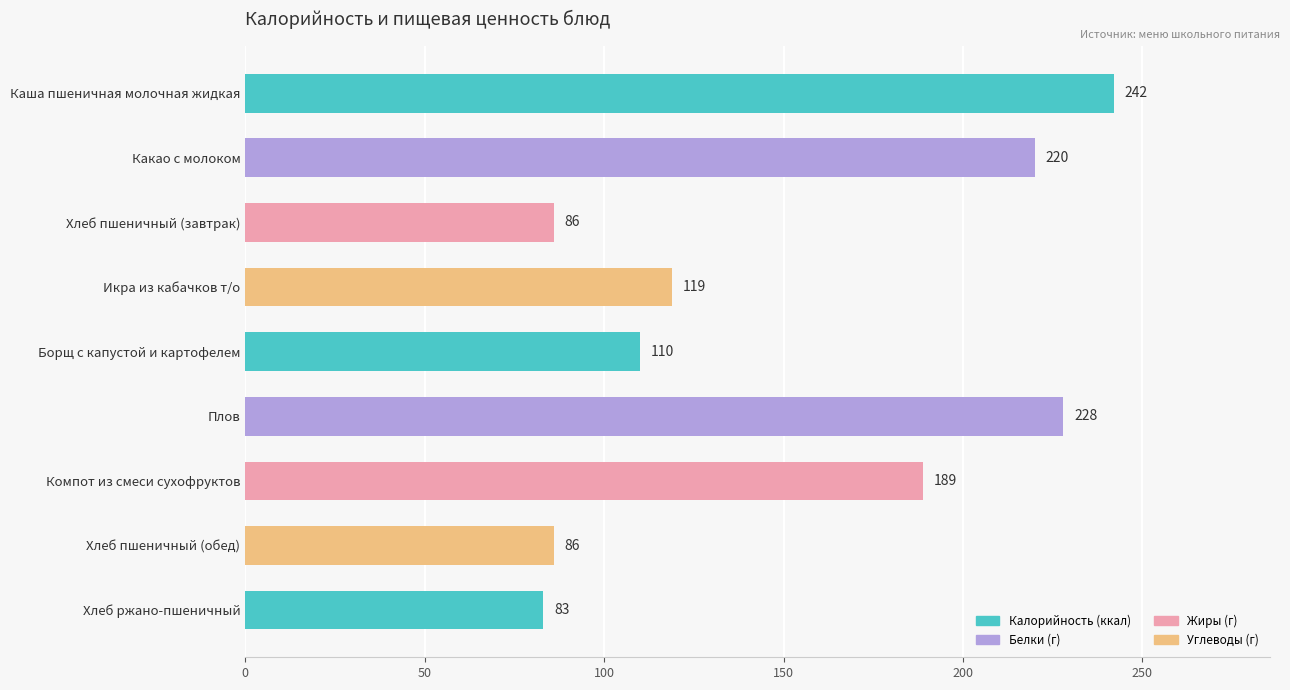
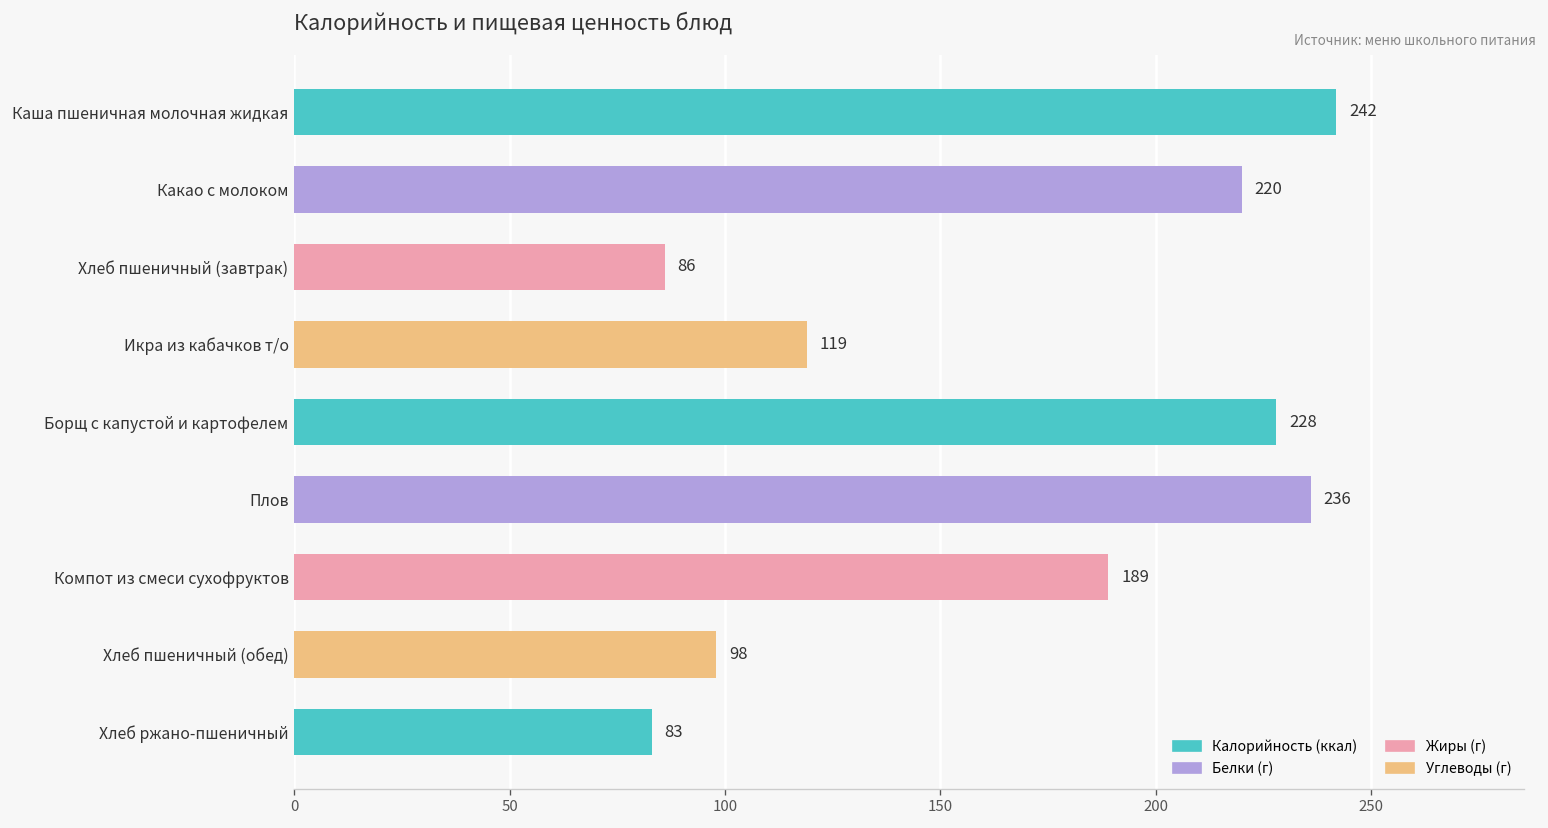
  {
    "Каша пшеничная молочная жидкая": 242,
    "Какао с молоком": 220,
    "Хлеб пшеничный (завтрак)": 86,
    "Икра из кабачков т/о": 119,
-   "Борщ с капустой и картофелем": 110,
-   "Плов": 228,
+   "Борщ с капустой и картофелем": 228,
+   "Плов": 236,
    "Компот из смеси сухофруктов": 189,
-   "Хлеб пшеничный (обед)": 86,
+   "Хлеб пшеничный (обед)": 98,
    "Хлеб ржано-пшеничный": 83
  }
